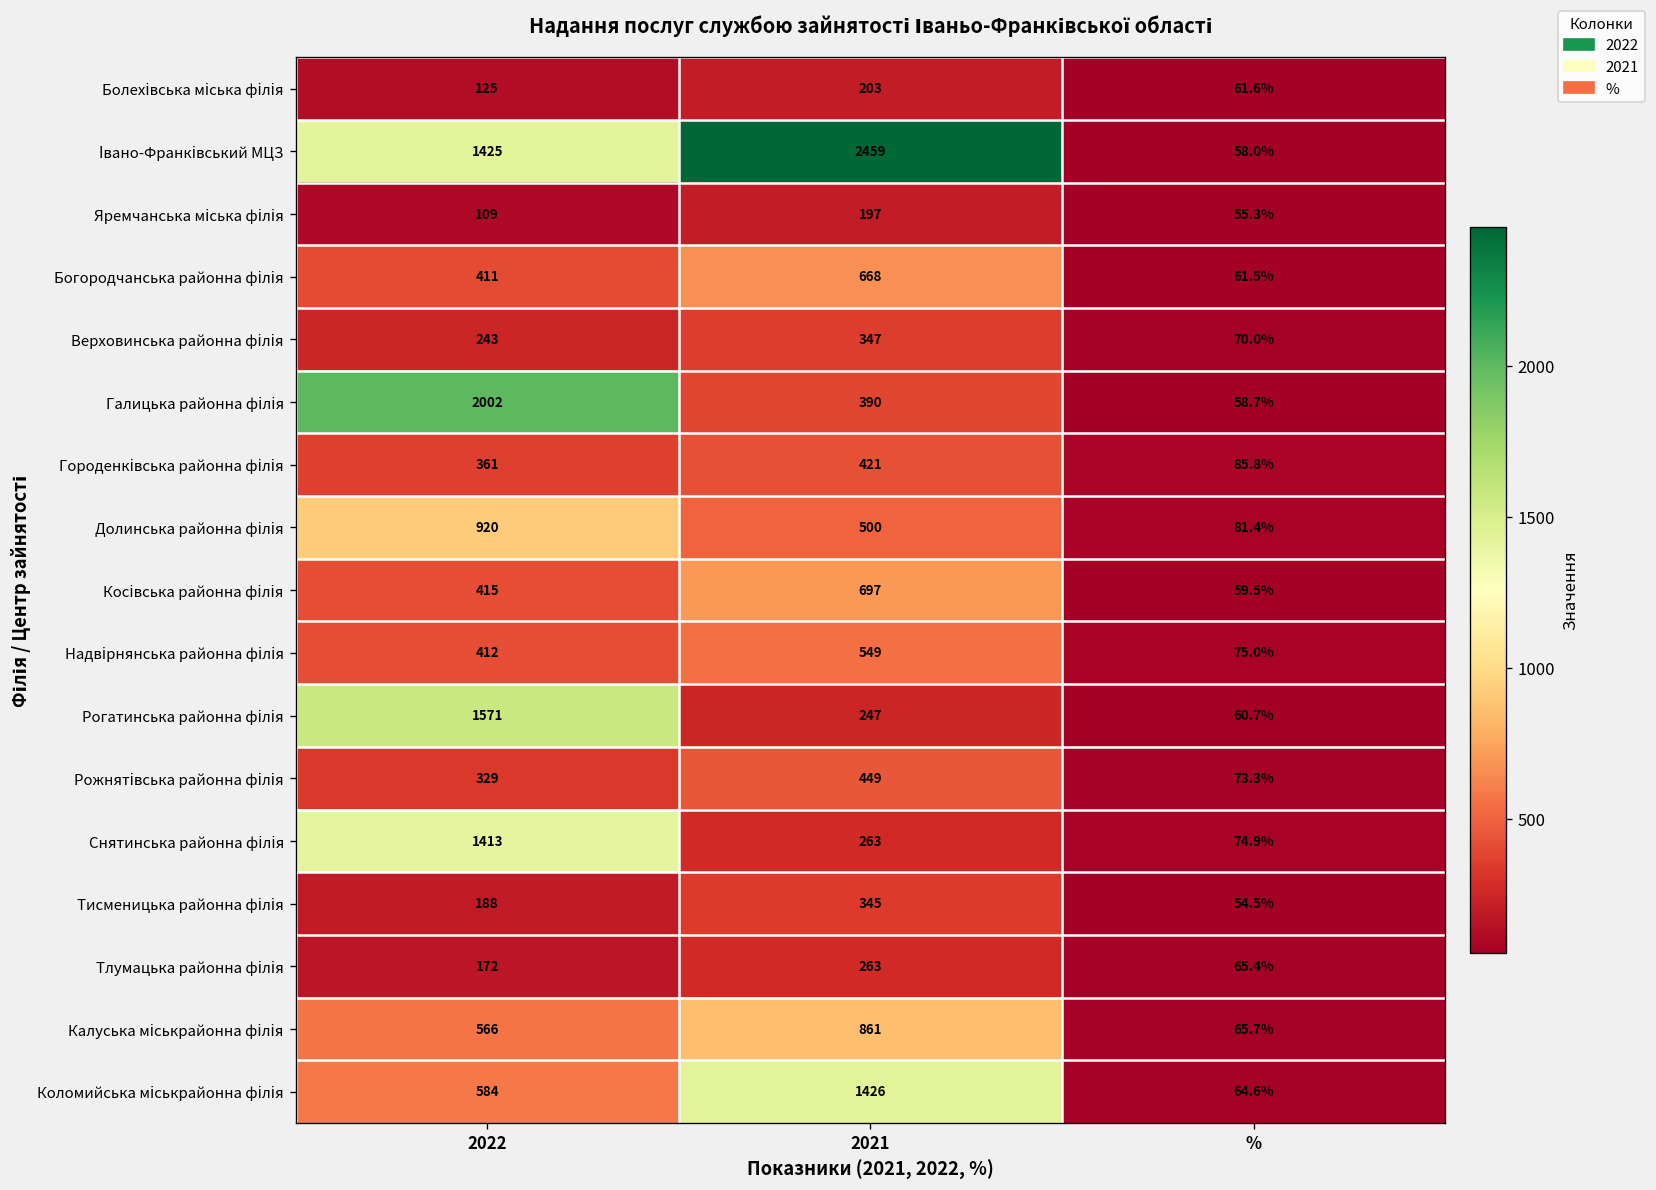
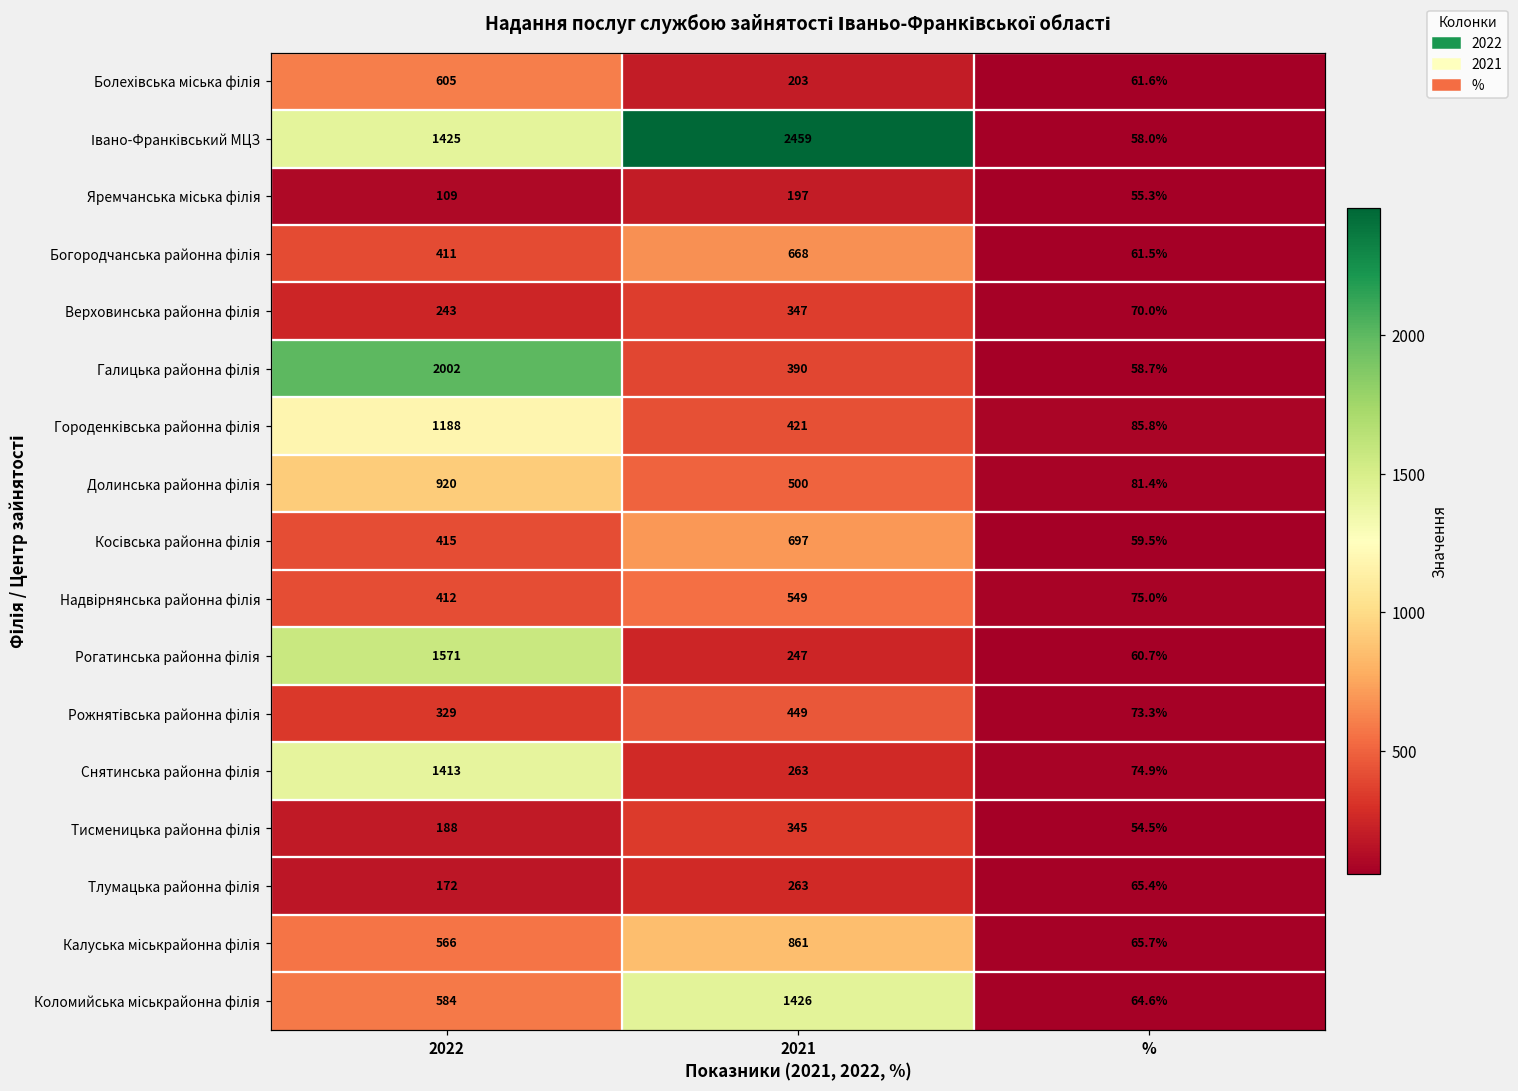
  {
    "Болехівська міська філія": {
-     "2022": "125",
+     "2022": "605",
      "2021": "203",
      "%": "61.6%"
    },
    "Івано-Франківський МЦЗ": {
      "2022": "1425",
      "2021": "2459",
      "%": "58.0%"
    },
    "Яремчанська міська філія": {
      "2022": "109",
      "2021": "197",
      "%": "55.3%"
    },
    "Богородчанська районна філія": {
      "2022": "411",
      "2021": "668",
      "%": "61.5%"
    },
    "Верховинська районна філія": {
      "2022": "243",
      "2021": "347",
      "%": "70.0%"
    },
    "Галицька районна філія": {
      "2022": "2002",
      "2021": "390",
      "%": "58.7%"
    },
    "Городенківська районна філія": {
-     "2022": "361",
+     "2022": "1188",
      "2021": "421",
      "%": "85.8%"
    },
    "Долинська районна філія": {
      "2022": "920",
      "2021": "500",
      "%": "81.4%"
    },
    "Косівська районна філія": {
      "2022": "415",
      "2021": "697",
      "%": "59.5%"
    },
    "Надвірнянська районна філія": {
      "2022": "412",
      "2021": "549",
      "%": "75.0%"
    },
    "Рогатинська районна філія": {
      "2022": "1571",
      "2021": "247",
      "%": "60.7%"
    },
    "Рожнятівська районна філія": {
      "2022": "329",
      "2021": "449",
      "%": "73.3%"
    },
    "Снятинська районна філія": {
      "2022": "1413",
      "2021": "263",
      "%": "74.9%"
    },
    "Тисменицька районна філія": {
      "2022": "188",
      "2021": "345",
      "%": "54.5%"
    },
    "Тлумацька районна філія": {
      "2022": "172",
      "2021": "263",
      "%": "65.4%"
    },
    "Калуська міськрайонна філія": {
      "2022": "566",
      "2021": "861",
      "%": "65.7%"
    },
    "Коломийська міськрайонна філія": {
      "2022": "584",
      "2021": "1426",
      "%": "64.6%"
    }
  }
